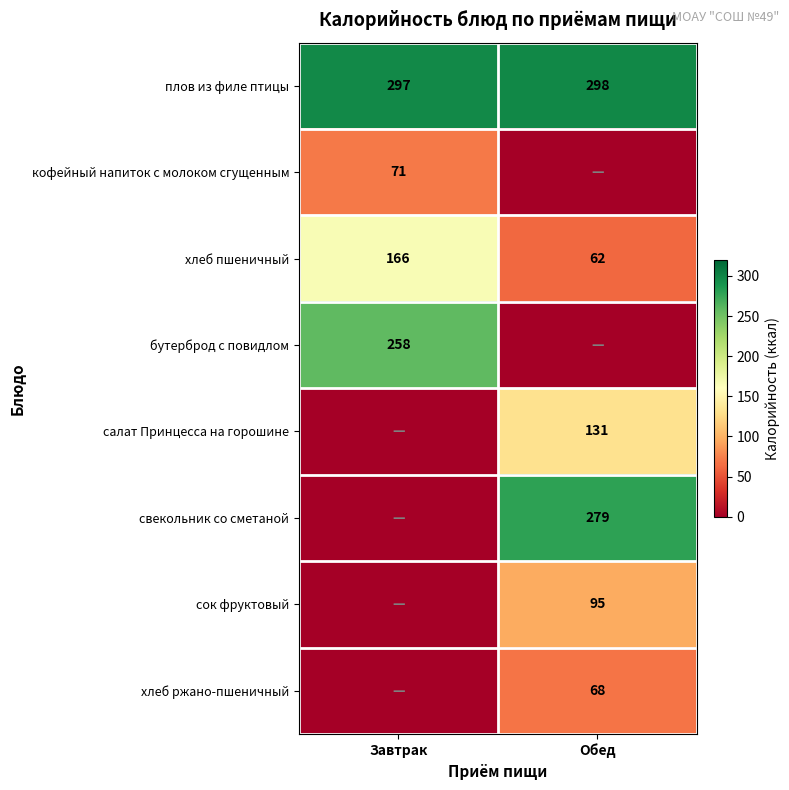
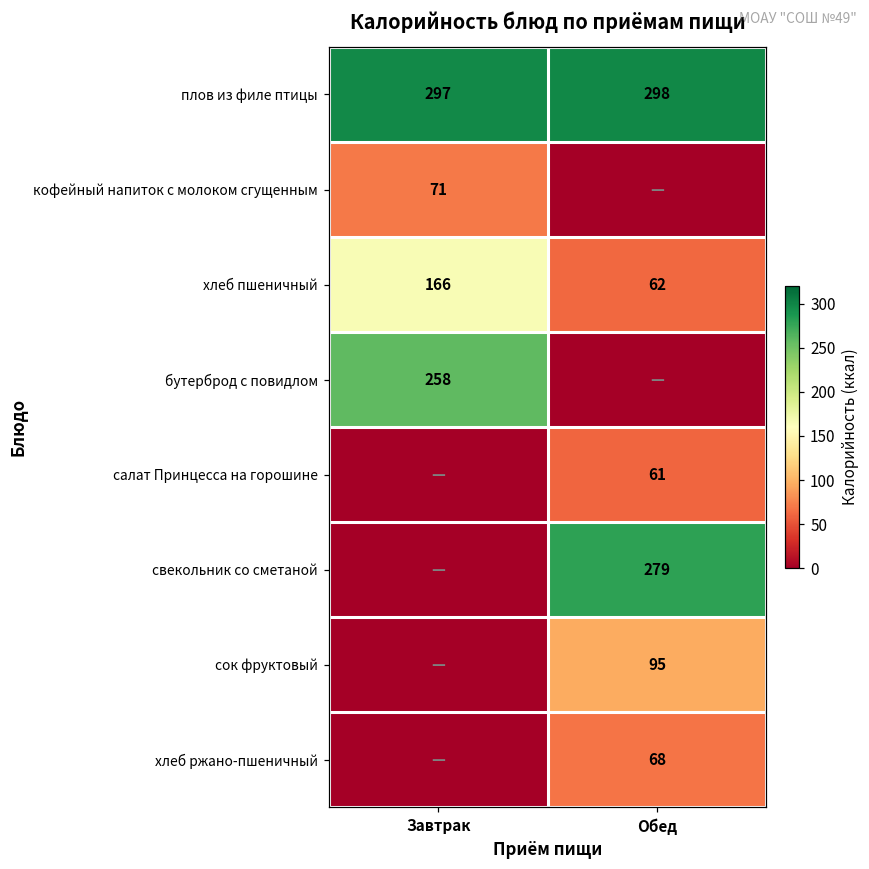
  {
    "плов из филе птицы": {
      "Завтрак": 297,
      "Обед": 298
    },
    "кофейный напиток с молоком сгущенным": {
      "Завтрак": 71
    },
    "хлеб пшеничный": {
      "Завтрак": 166,
      "Обед": 62
    },
    "бутерброд с повидлом": {
      "Завтрак": 258
    },
    "салат Принцесса на горошине": {
-     "Обед": 131
+     "Обед": 61
    },
    "свекольник со сметаной": {
      "Обед": 279
    },
    "сок фруктовый": {
      "Обед": 95
    },
    "хлеб ржано-пшеничный": {
      "Обед": 68
    }
  }
